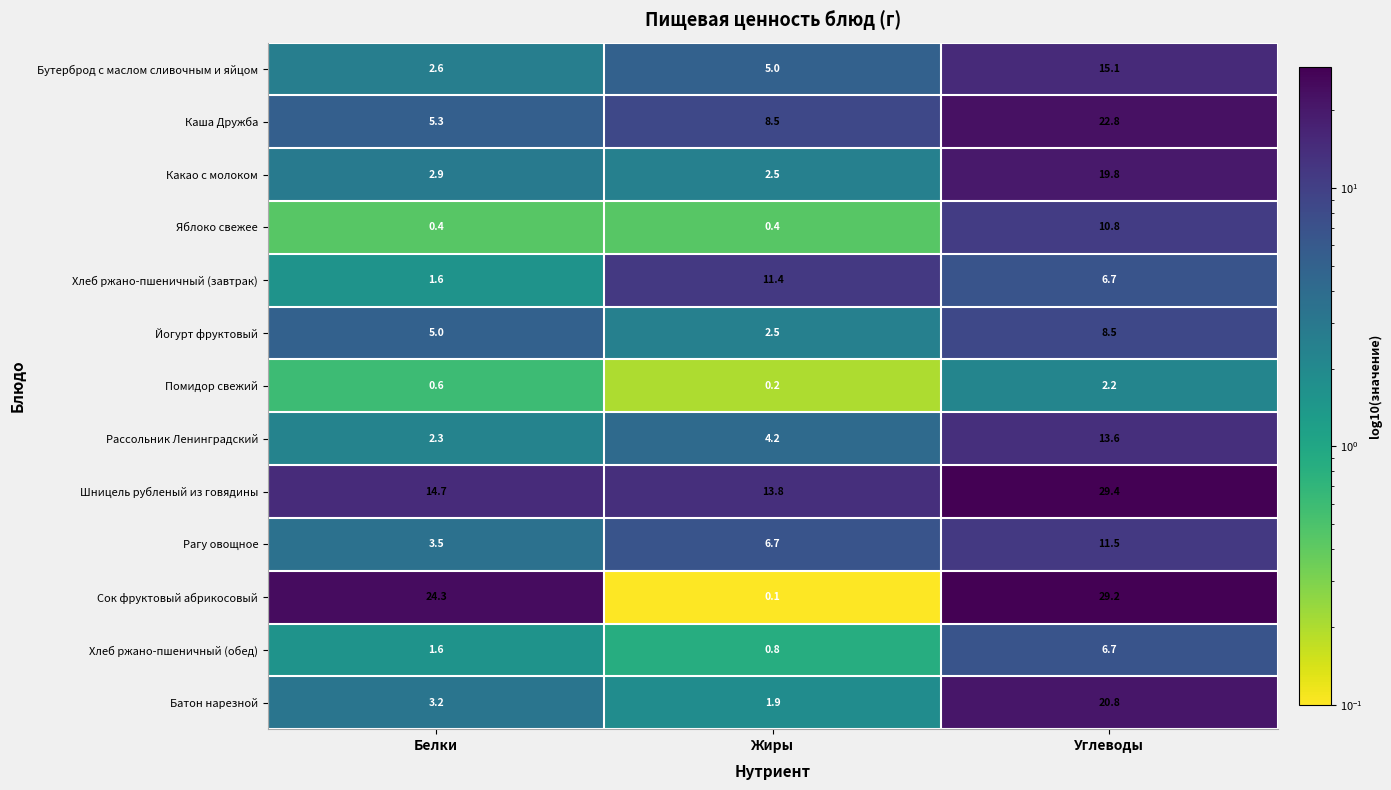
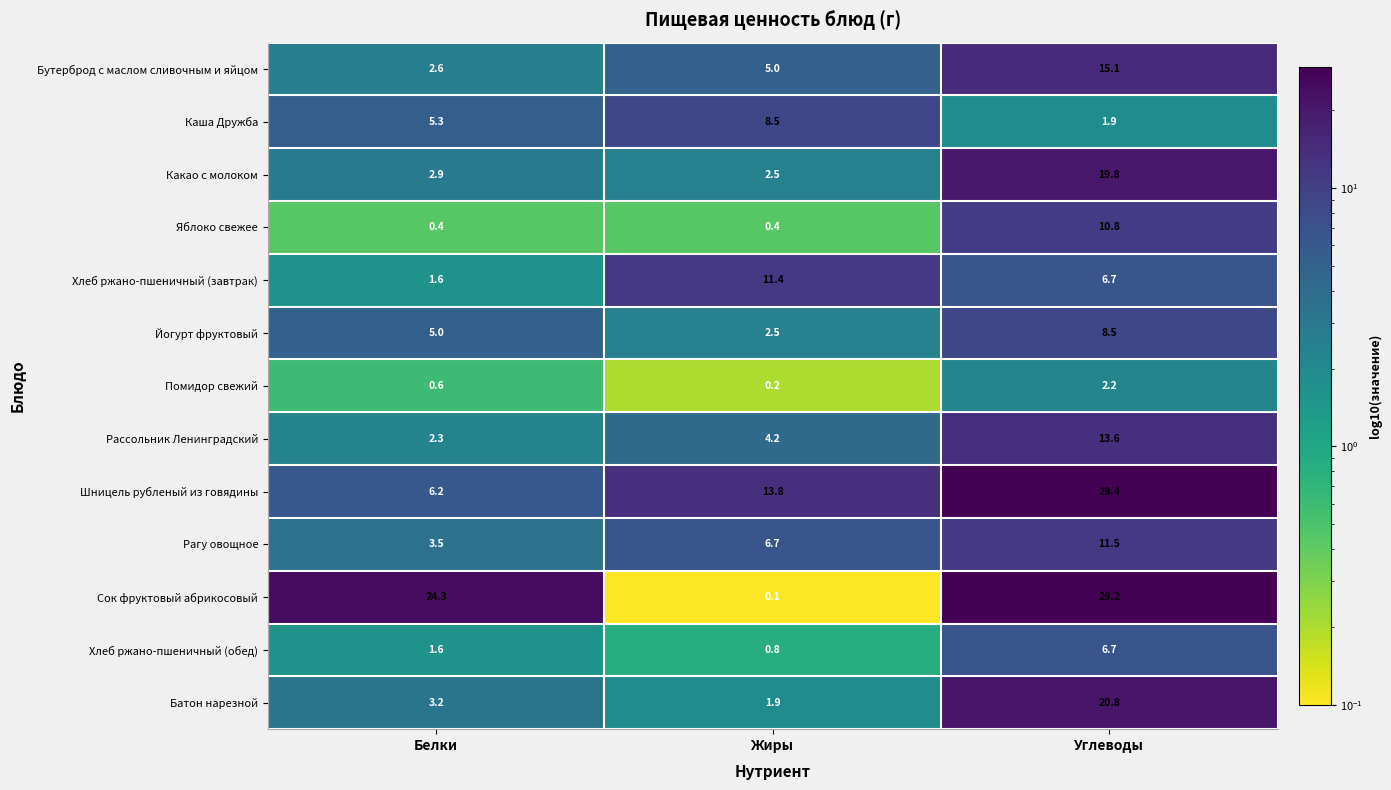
  {
    "Бутерброд с маслом сливочным и яйцом": {
      "Белки": 2.6,
      "Жиры": 5.0,
      "Углеводы": 15.1
    },
    "Каша Дружба": {
      "Белки": 5.3,
      "Жиры": 8.5,
-     "Углеводы": 22.8
+     "Углеводы": 1.9
    },
    "Какао с молоком": {
      "Белки": 2.9,
      "Жиры": 2.5,
      "Углеводы": 19.8
    },
    "Яблоко свежее": {
      "Белки": 0.4,
      "Жиры": 0.4,
      "Углеводы": 10.8
    },
    "Хлеб ржано-пшеничный (завтрак)": {
      "Белки": 1.6,
      "Жиры": 11.4,
      "Углеводы": 6.7
    },
    "Йогурт фруктовый": {
      "Белки": 5.0,
      "Жиры": 2.5,
      "Углеводы": 8.5
    },
    "Помидор свежий": {
      "Белки": 0.6,
      "Жиры": 0.2,
      "Углеводы": 2.2
    },
    "Рассольник Ленинградский": {
      "Белки": 2.3,
      "Жиры": 4.2,
      "Углеводы": 13.6
    },
    "Шницель рубленый из говядины": {
-     "Белки": 14.7,
+     "Белки": 6.2,
      "Жиры": 13.8,
      "Углеводы": 29.4
    },
    "Рагу овощное": {
      "Белки": 3.5,
      "Жиры": 6.7,
      "Углеводы": 11.5
    },
    "Сок фруктовый абрикосовый": {
      "Белки": 24.3,
      "Жиры": 0.1,
      "Углеводы": 29.2
    },
    "Хлеб ржано-пшеничный (обед)": {
      "Белки": 1.6,
      "Жиры": 0.8,
      "Углеводы": 6.7
    },
    "Батон нарезной": {
      "Белки": 3.2,
      "Жиры": 1.9,
      "Углеводы": 20.8
    }
  }
